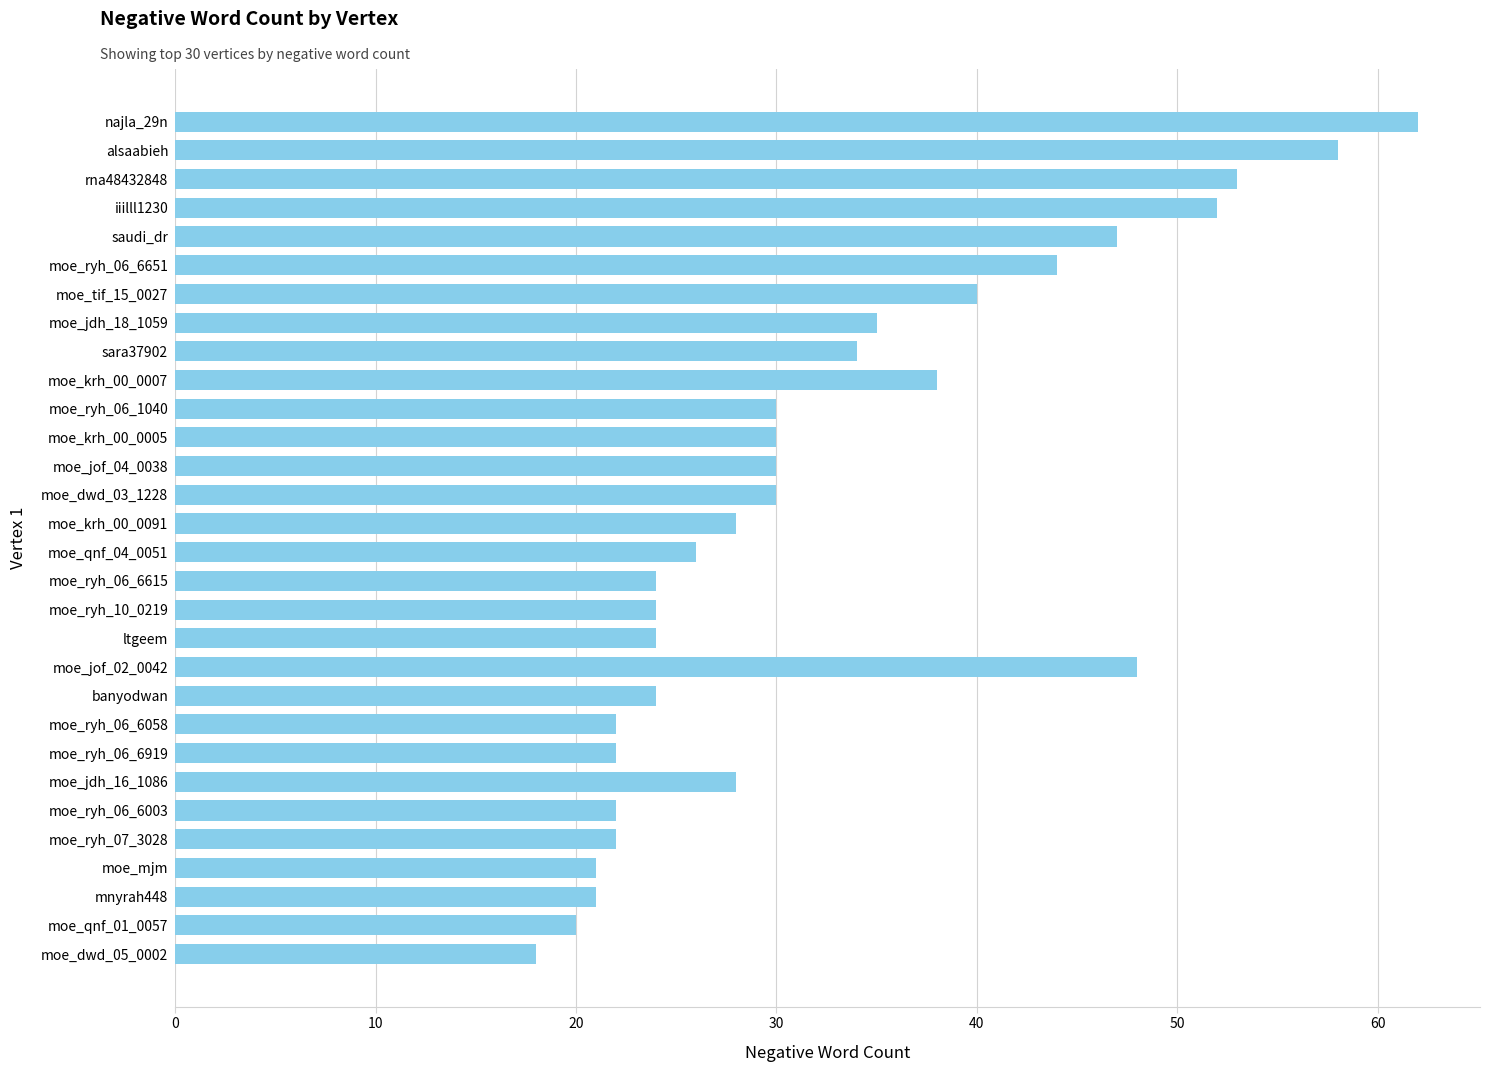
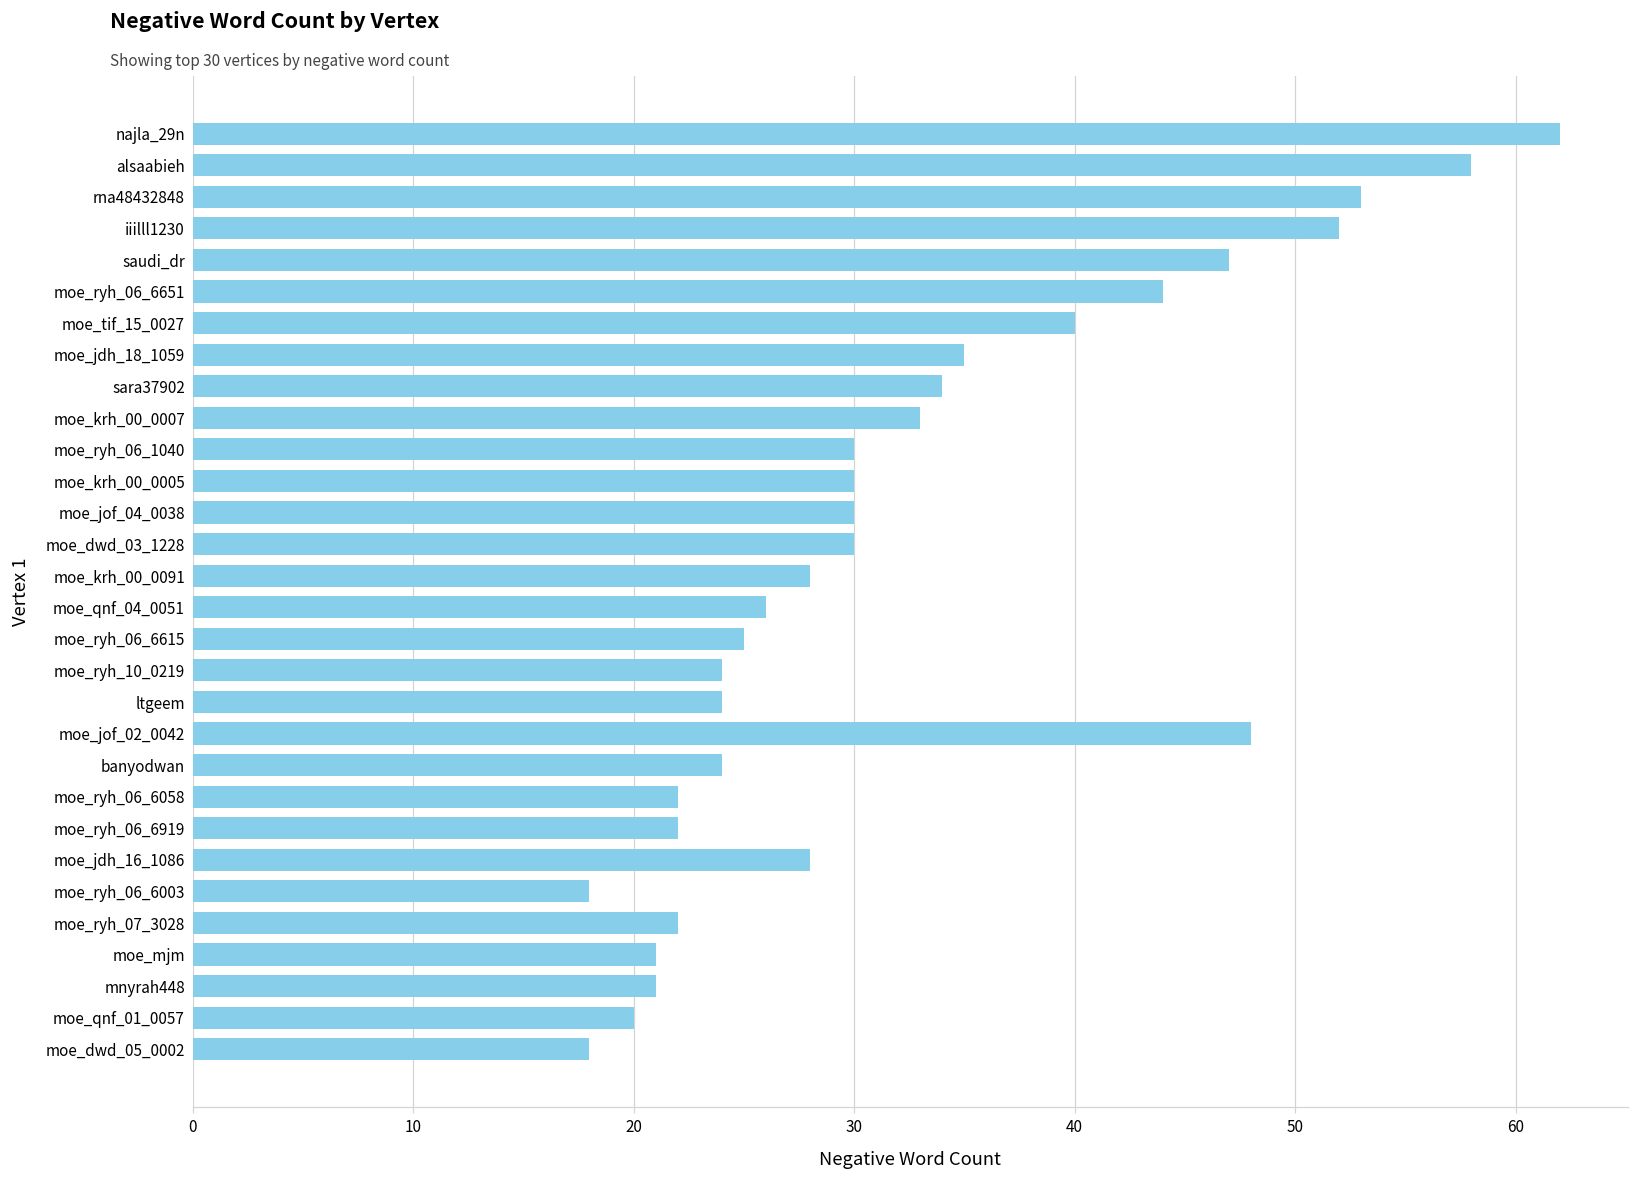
  {
    "najla_29n": 62,
    "alsaabieh": 58,
    "rna48432848": 53,
    "iiilll1230": 52,
    "saudi_dr": 47,
    "moe_ryh_06_6651": 44,
    "moe_tif_15_0027": 40,
    "moe_jdh_18_1059": 35,
    "sara37902": 34,
-   "moe_krh_00_0007": 38,
+   "moe_krh_00_0007": 33,
    "moe_ryh_06_1040": 30,
    "moe_krh_00_0005": 30,
    "moe_jof_04_0038": 30,
    "moe_dwd_03_1228": 30,
    "moe_krh_00_0091": 28,
    "moe_qnf_04_0051": 26,
-   "moe_ryh_06_6615": 24,
+   "moe_ryh_06_6615": 25,
    "moe_ryh_10_0219": 24,
    "ltgeem": 24,
    "moe_jof_02_0042": 48,
    "banyodwan": 24,
    "moe_ryh_06_6058": 22,
    "moe_ryh_06_6919": 22,
    "moe_jdh_16_1086": 28,
-   "moe_ryh_06_6003": 22,
+   "moe_ryh_06_6003": 18,
    "moe_ryh_07_3028": 22,
    "moe_mjm": 21,
    "mnyrah448": 21,
    "moe_qnf_01_0057": 20,
    "moe_dwd_05_0002": 18
  }
